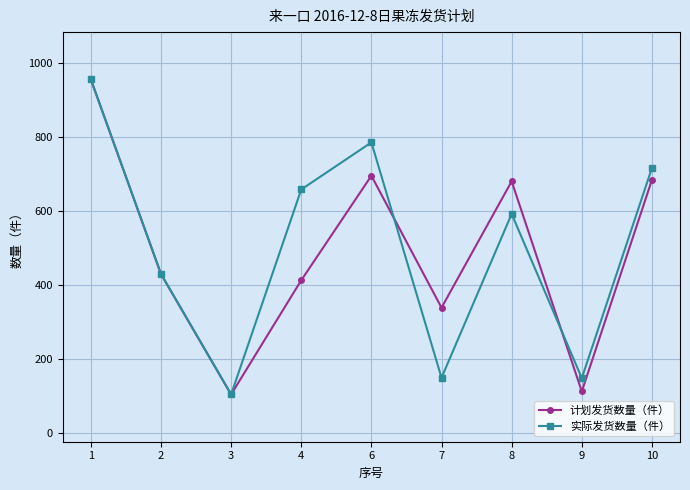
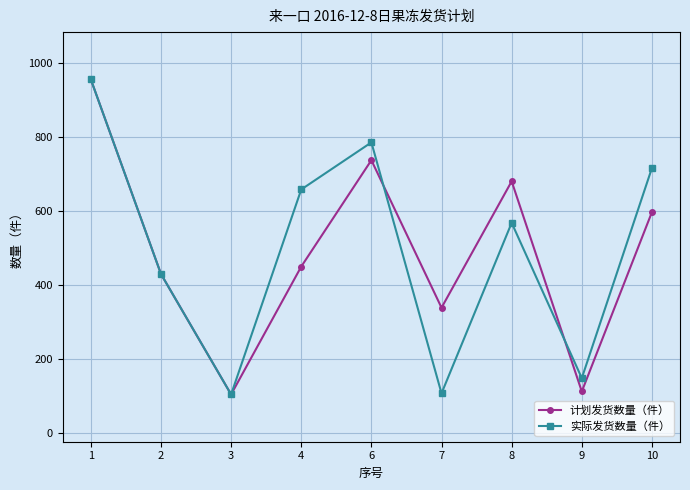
  {
    "计划发货数量（件）": {
-     "4": 410,
-     "6": 700,
+     "4": 450,
+     "6": 740,
      "7": 340,
      "8": 680,
      "9": 110,
-     "10": 680
+     "10": 600
    },
    "实际发货数量（件）": {
      "4": 660,
      "6": 790,
-     "7": 150,
-     "8": 590,
+     "7": 110,
+     "8": 570,
      "9": 150,
      "10": 720
    }
  }
